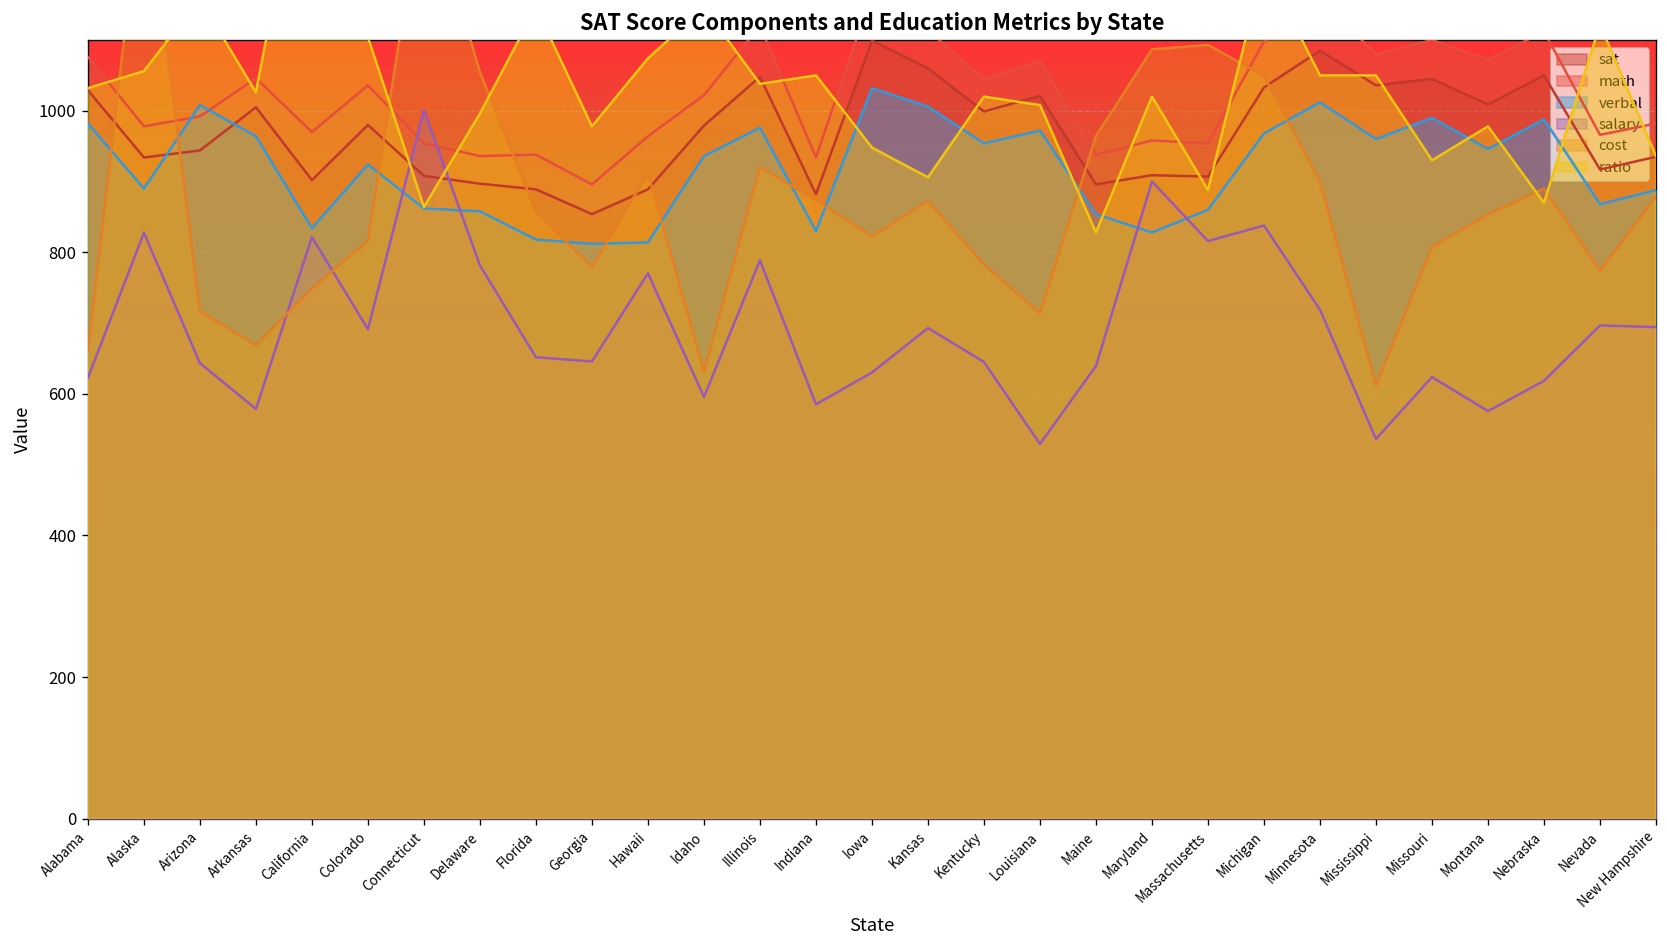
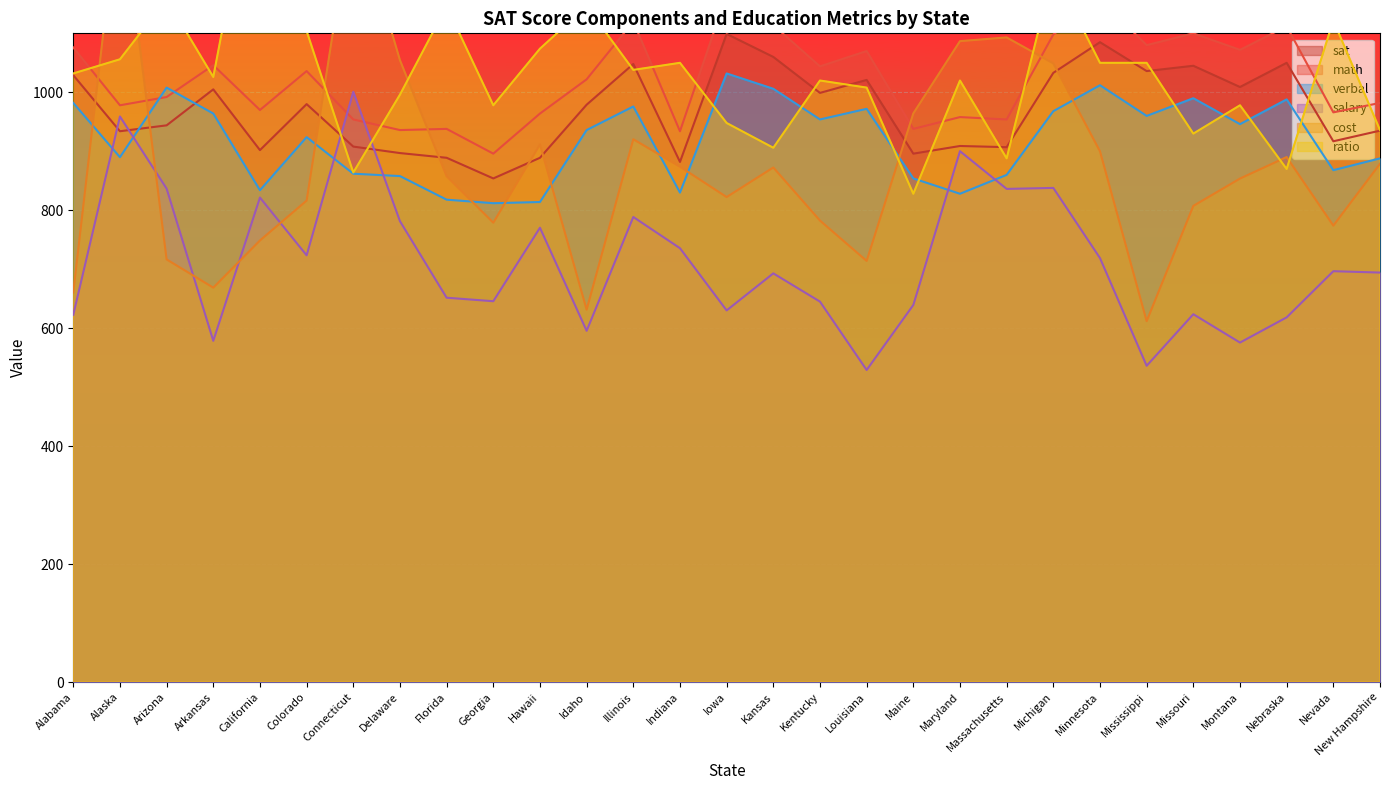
  {
    "verbal": {
      "Alabama": 980,
      "Alaska": 890,
      "Arizona": 1010,
      "Arkansas": 960,
      "California": 830,
      "Colorado": 920,
      "Delaware": 860,
      "Florida": 820,
      "Georgia": 810,
      "Hawaii": 810,
      "Idaho": 940,
      "Illinois": 980,
      "Indiana": 830,
      "Iowa": 1030,
      "Kansas": 1010,
      "Kentucky": 950,
      "Louisiana": 970,
      "Maine": 850,
      "Maryland": 830,
      "Massachusetts": 860,
      "Michigan": 970,
      "Minnesota": 1010,
      "Mississippi": 960,
      "Missouri": 990,
      "Montana": 950,
      "Nebraska": 990,
      "Nevada": 870,
      "New Hampshire": 890
    },
    "salary": {
      "Alabama": 620,
-     "Alaska": 830,
-     "Arizona": 640,
+     "Alaska": 960,
+     "Arizona": 840,
      "Arkansas": 580,
      "California": 820,
-     "Colorado": 690,
+     "Colorado": 720,
      "Connecticut": 1000,
      "Delaware": 780,
      "Florida": 650,
      "Georgia": 650,
      "Hawaii": 770,
      "Idaho": 600,
      "Illinois": 790,
-     "Indiana": 590,
+     "Indiana": 740,
      "Iowa": 630,
      "Kansas": 690,
      "Kentucky": 650,
      "Louisiana": 530,
      "Maine": 640,
      "Maryland": 900,
-     "Massachusetts": 820,
+     "Massachusetts": 840,
      "Michigan": 840,
      "Minnesota": 720,
      "Mississippi": 540,
      "Missouri": 620,
      "Montana": 580,
      "Nebraska": 620,
      "Nevada": 700,
      "New Hampshire": 690
    }
  }
